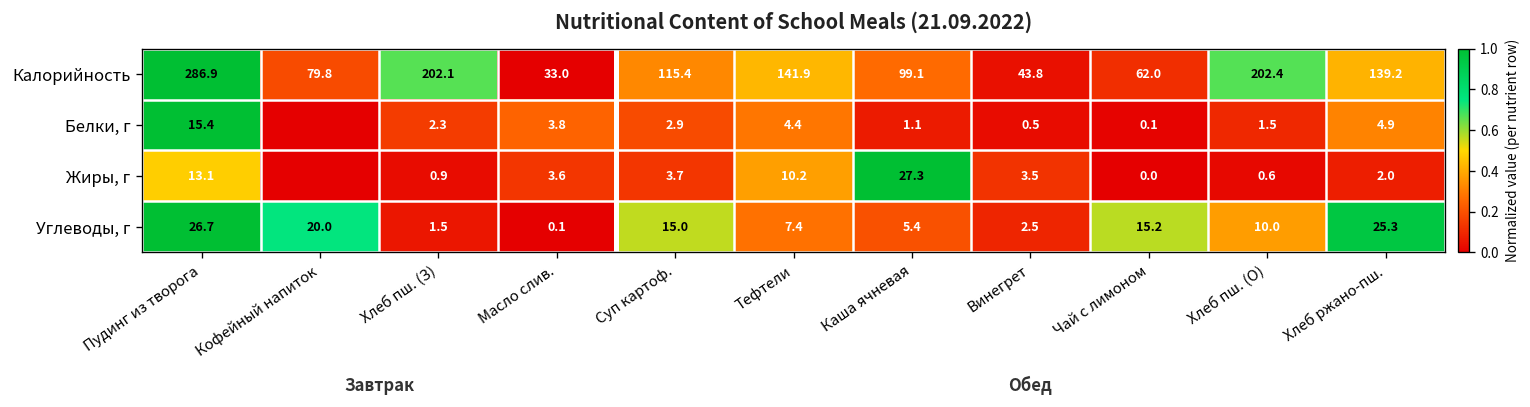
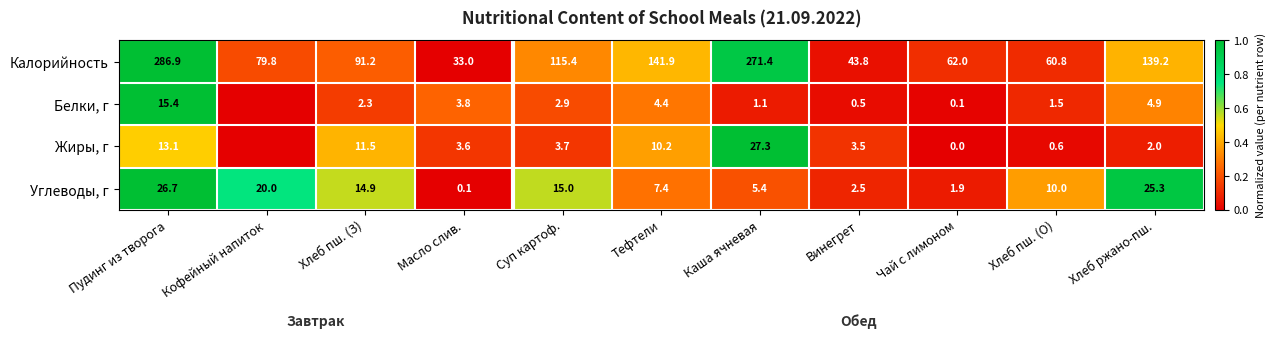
  {
    "Калорийность": {
      "Пудинг из творога": 286.9,
      "Кофейный напиток": 79.8,
-     "Хлеб пш. (З)": 202.1,
+     "Хлеб пш. (З)": 91.2,
      "Масло слив.": 33.0,
      "Суп картоф.": 115.4,
      "Тефтели": 141.9,
-     "Каша ячневая": 99.1,
+     "Каша ячневая": 271.4,
      "Винегрет": 43.8,
      "Чай с лимоном": 62.0,
-     "Хлеб пш. (О)": 202.4,
+     "Хлеб пш. (О)": 60.8,
      "Хлеб ржано-пш.": 139.2
    },
    "Белки, г": {
      "Пудинг из творога": 15.4,
      "Хлеб пш. (З)": 2.3,
      "Масло слив.": 3.8,
      "Суп картоф.": 2.9,
      "Тефтели": 4.4,
      "Каша ячневая": 1.1,
      "Винегрет": 0.5,
      "Чай с лимоном": 0.1,
      "Хлеб пш. (О)": 1.5,
      "Хлеб ржано-пш.": 4.9
    },
    "Жиры, г": {
      "Пудинг из творога": 13.1,
-     "Хлеб пш. (З)": 0.9,
+     "Хлеб пш. (З)": 11.5,
      "Масло слив.": 3.6,
      "Суп картоф.": 3.7,
      "Тефтели": 10.2,
      "Каша ячневая": 27.3,
      "Винегрет": 3.5,
      "Чай с лимоном": 0.0,
      "Хлеб пш. (О)": 0.6,
      "Хлеб ржано-пш.": 2.0
    },
    "Углеводы, г": {
      "Пудинг из творога": 26.7,
      "Кофейный напиток": 20.0,
-     "Хлеб пш. (З)": 1.5,
+     "Хлеб пш. (З)": 14.9,
      "Масло слив.": 0.1,
      "Суп картоф.": 15.0,
      "Тефтели": 7.4,
      "Каша ячневая": 5.4,
      "Винегрет": 2.5,
-     "Чай с лимоном": 15.2,
+     "Чай с лимоном": 1.9,
      "Хлеб пш. (О)": 10.0,
      "Хлеб ржано-пш.": 25.3
    }
  }
